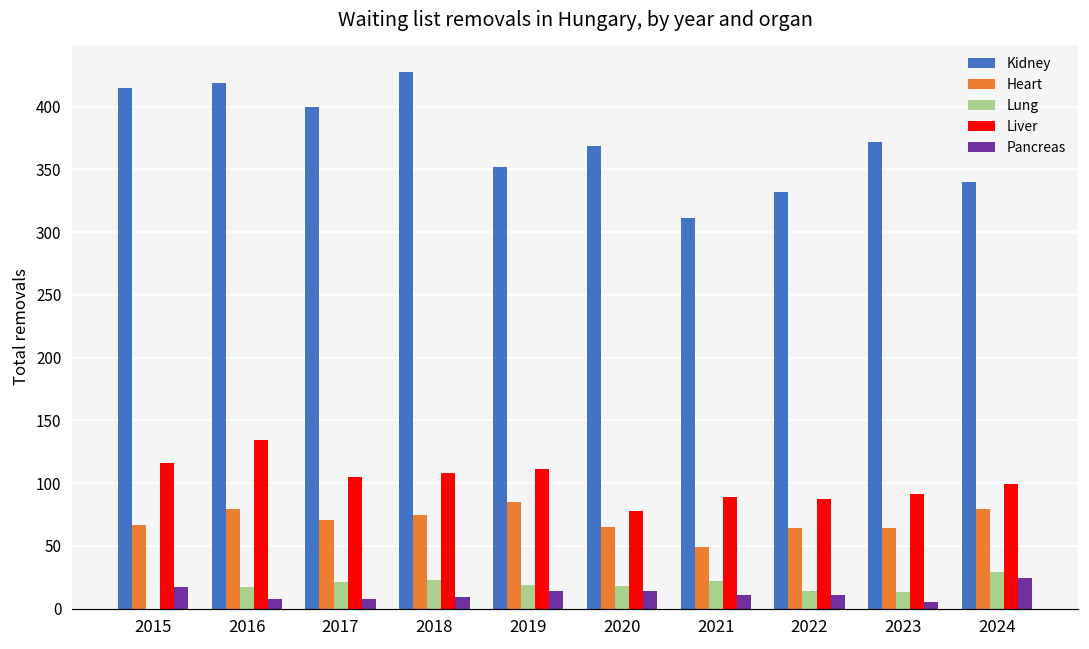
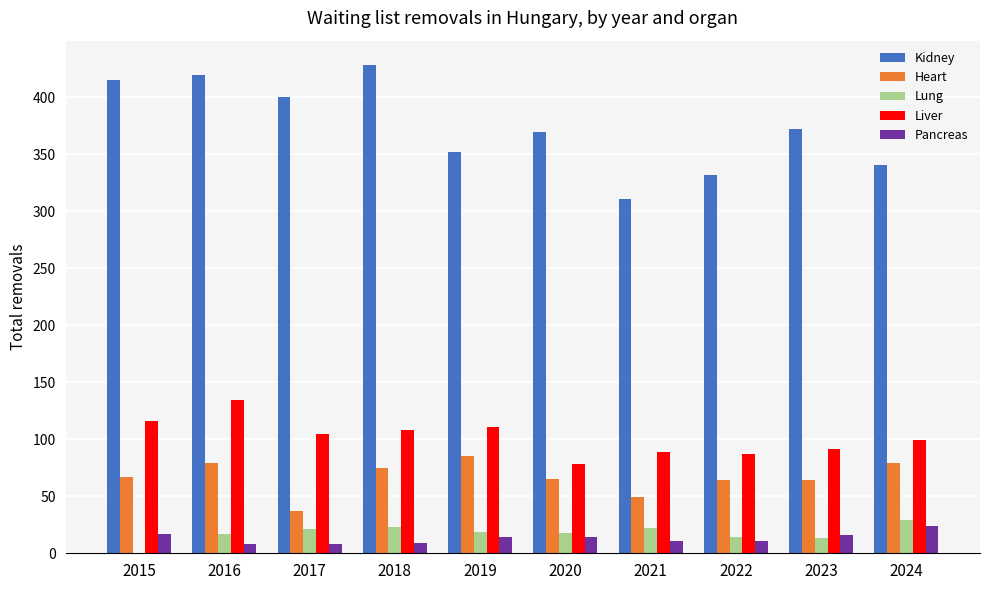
  {
    "Kidney": {
      "2015": 415,
      "2016": 419,
      "2017": 400,
      "2018": 428,
      "2019": 352,
      "2020": 369,
      "2021": 311,
      "2022": 332,
      "2023": 372,
      "2024": 340
    },
    "Heart": {
      "2015": 67,
      "2016": 79,
-     "2017": 71,
+     "2017": 37,
      "2018": 75,
      "2019": 85,
      "2020": 65,
      "2021": 49,
      "2022": 64,
      "2023": 64,
      "2024": 79
    },
    "Lung": {
      "2015": 0,
      "2016": 17,
      "2017": 21,
      "2018": 23,
      "2019": 19,
      "2020": 18,
      "2021": 22,
      "2022": 14,
      "2023": 13,
      "2024": 29
    },
    "Liver": {
      "2015": 116,
      "2016": 134,
      "2017": 105,
      "2018": 108,
      "2019": 111,
      "2020": 78,
      "2021": 89,
      "2022": 87,
      "2023": 91,
      "2024": 99
    },
    "Pancreas": {
      "2015": 17,
      "2016": 8,
      "2017": 8,
      "2018": 9,
      "2019": 14,
      "2020": 14,
      "2021": 11,
      "2022": 11,
-     "2023": 5,
+     "2023": 16,
      "2024": 24
    }
  }
